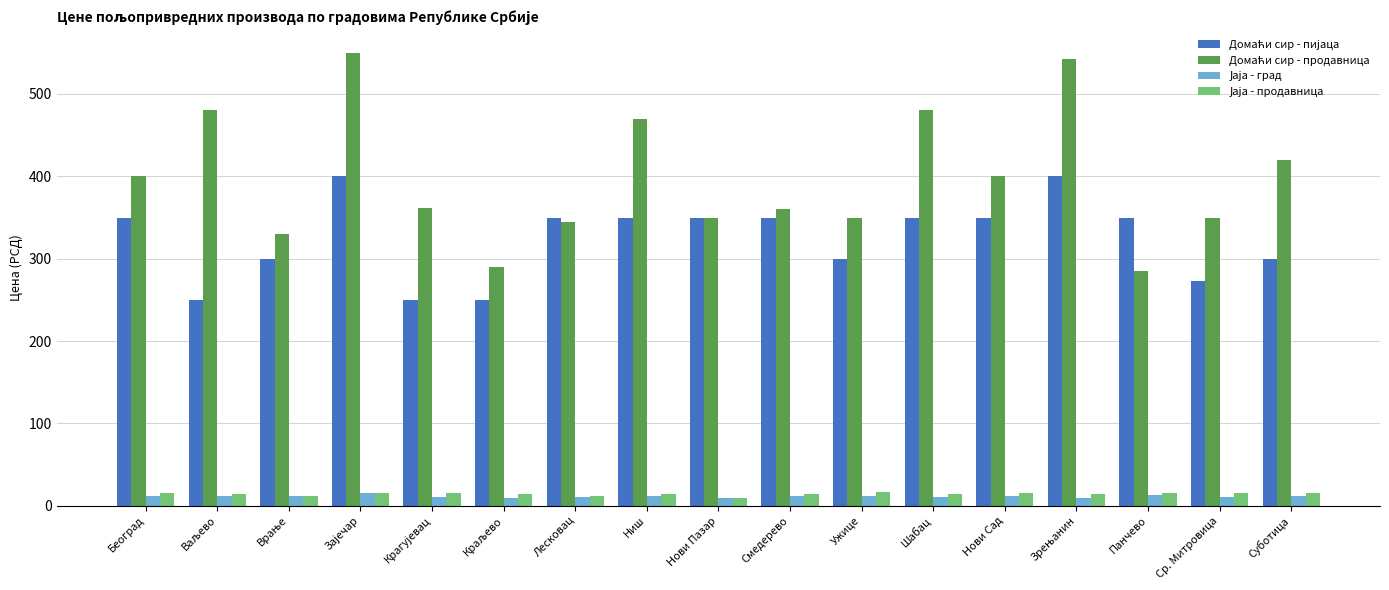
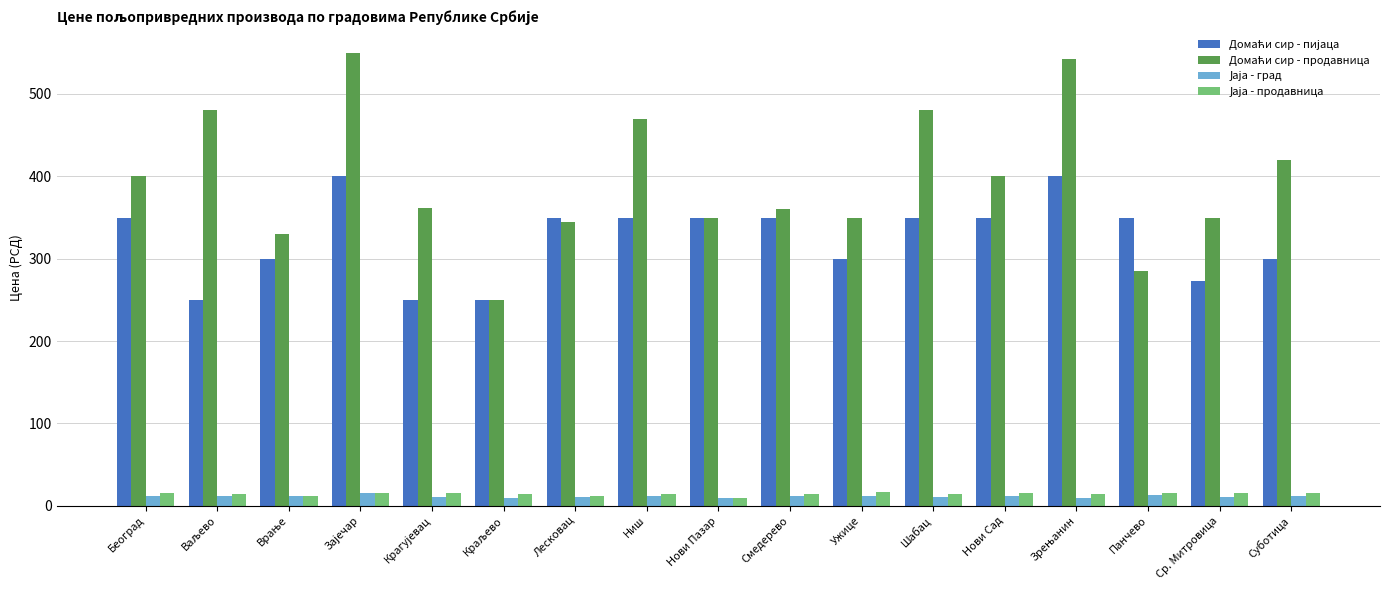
  {
    "Домаћи сир - пијаца": {
      "Београд": 350,
      "Ваљево": 250,
      "Врање": 300,
      "Зајечар": 400,
      "Крагујевац": 250,
      "Краљево": 250,
      "Лесковац": 350,
      "Ниш": 350,
      "Нови Пазар": 350,
      "Смедерево": 350,
      "Ужице": 300,
      "Шабац": 350,
      "Нови Сад": 350,
      "Зрењанин": 400,
      "Панчево": 350,
      "Ср. Митровица": 270,
      "Суботица": 300
    },
    "Домаћи сир - продавница": {
      "Београд": 400,
      "Ваљево": 480,
      "Врање": 330,
      "Зајечар": 550,
      "Крагујевац": 360,
-     "Краљево": 290,
+     "Краљево": 250,
      "Лесковац": 350,
      "Ниш": 470,
      "Нови Пазар": 350,
      "Смедерево": 360,
      "Ужице": 350,
      "Шабац": 480,
      "Нови Сад": 400,
      "Зрењанин": 540,
      "Панчево": 290,
      "Ср. Митровица": 350,
      "Суботица": 420
    },
    "Јаја - град": {
      "Београд": 10,
      "Ваљево": 10,
      "Врање": 10,
      "Зајечар": 20,
      "Крагујевац": 10,
      "Краљево": 10,
      "Лесковац": 10,
      "Ниш": 10,
      "Нови Пазар": 10,
      "Смедерево": 10,
      "Ужице": 10,
      "Шабац": 10,
      "Нови Сад": 10,
      "Зрењанин": 10,
      "Панчево": 10,
      "Ср. Митровица": 10,
      "Суботица": 10
    },
    "Јаја - продавница": {
      "Београд": 20,
      "Ваљево": 10,
      "Врање": 10,
      "Зајечар": 20,
      "Крагујевац": 20,
      "Краљево": 10,
      "Лесковац": 10,
      "Ниш": 10,
      "Нови Пазар": 10,
      "Смедерево": 10,
      "Ужице": 20,
      "Шабац": 10,
      "Нови Сад": 10,
      "Зрењанин": 10,
      "Панчево": 10,
      "Ср. Митровица": 20,
      "Суботица": 20
    }
  }
